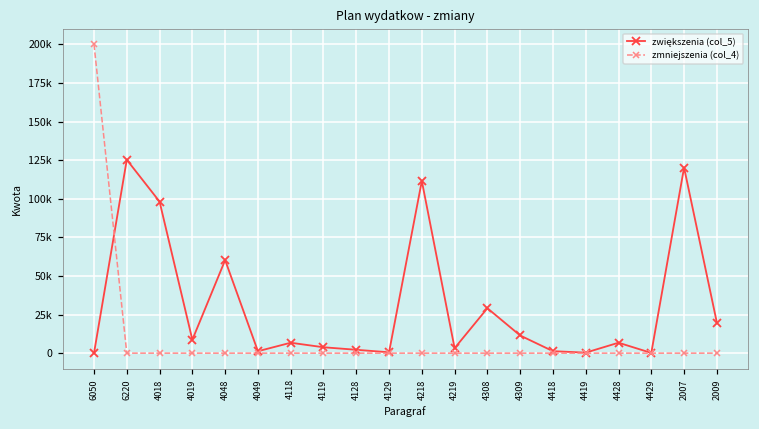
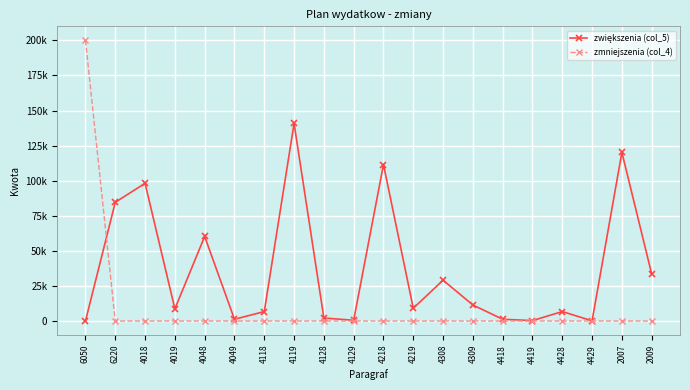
  {
    "zwiększenia (col_5)": {
      "6050": 0,
-     "6220": 125000,
+     "6220": 85000,
      "4018": 98000,
      "4019": 9000,
      "4048": 60000,
      "4118": 7000,
-     "4119": 4000,
+     "4119": 141000,
      "4128": 2000,
      "4218": 112000,
-     "4219": 3000,
+     "4219": 9000,
      "4308": 29000,
      "4309": 11000,
      "4428": 7000,
      "2007": 120000,
-     "2009": 20000
+     "2009": 33000
    },
    "zmniejszenia (col_4)": {
      "6050": 200000,
      "6220": 0,
      "4018": 0,
      "4019": 0,
      "4048": 0,
      "4118": 0,
      "4119": 0,
      "4128": 0,
      "4218": 0,
      "4219": 0,
      "4308": 0,
      "4309": 0,
      "4428": 0,
      "2007": 0,
      "2009": 0
    }
  }
